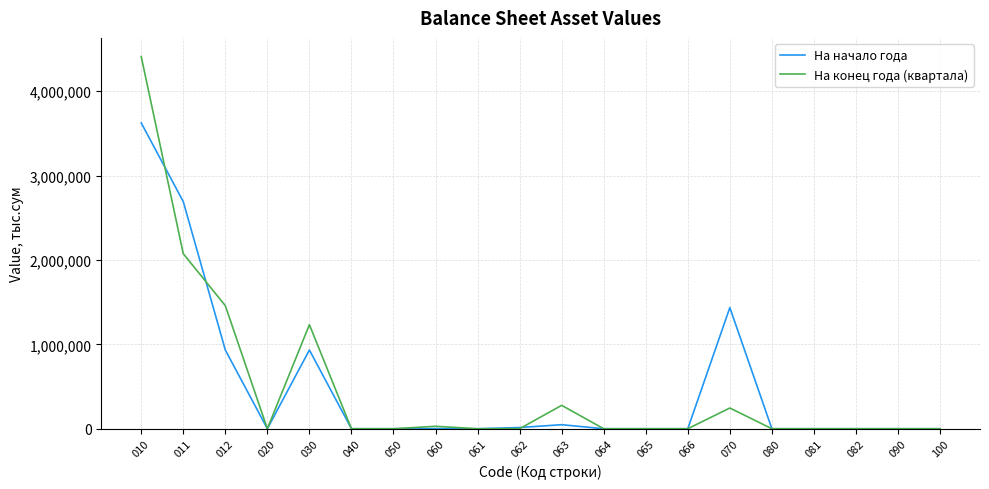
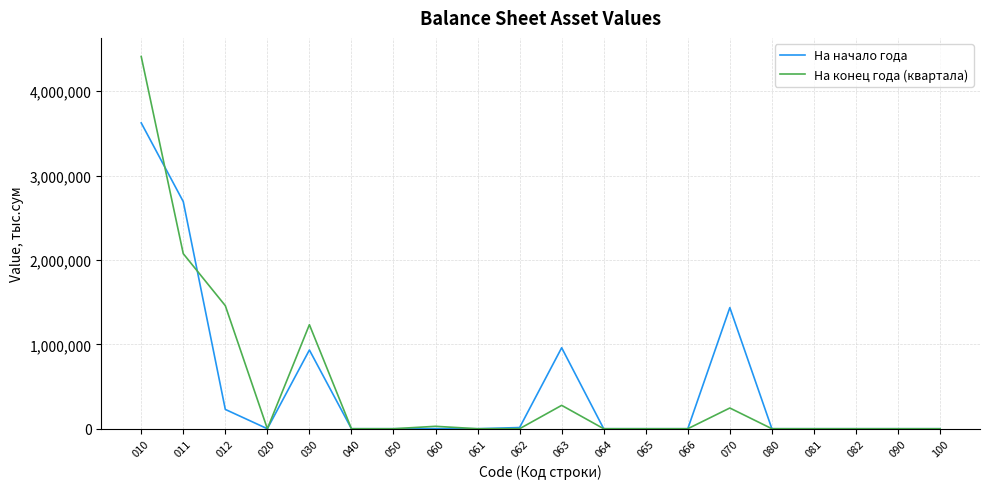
  {
    "На начало года": {
      "010": "3,600,000",
      "011": "2,700,000",
-     "012": "900,000",
+     "012": "200,000",
      "030": "900,000",
-     "063": "0",
+     "063": "1,000,000",
      "070": "1,400,000"
    },
    "На конец года (квартала)": {
      "010": "4,400,000",
      "011": "2,100,000",
      "012": "1,500,000",
      "030": "1,200,000",
      "063": "300,000",
      "070": "200,000"
    }
  }
